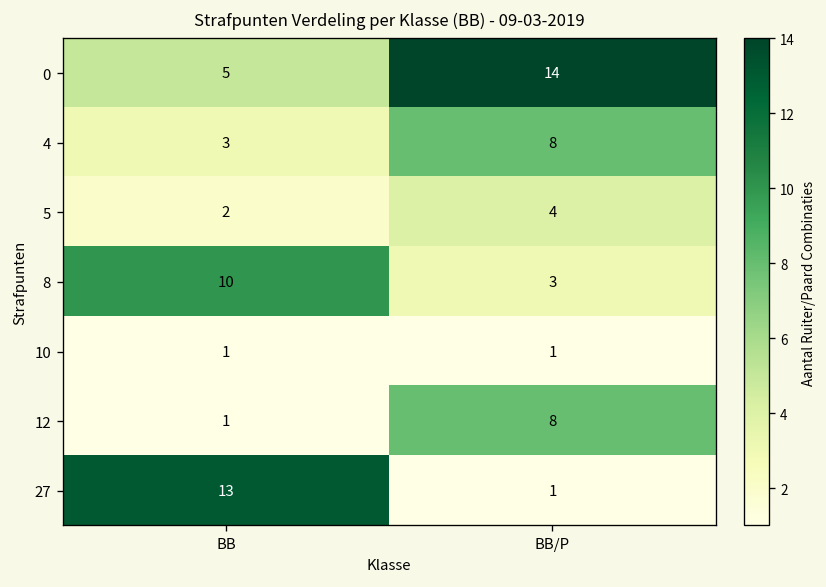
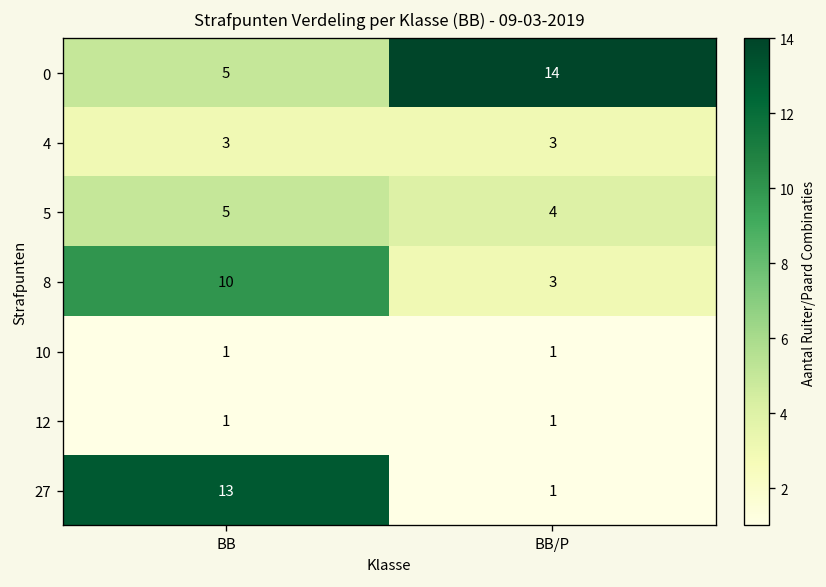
  {
    "0": {
      "BB": 5,
      "BB/P": 14
    },
    "4": {
      "BB": 3,
-     "BB/P": 8
+     "BB/P": 3
    },
    "5": {
-     "BB": 2,
+     "BB": 5,
      "BB/P": 4
    },
    "8": {
      "BB": 10,
      "BB/P": 3
    },
    "10": {
      "BB": 1,
      "BB/P": 1
    },
    "12": {
      "BB": 1,
-     "BB/P": 8
+     "BB/P": 1
    },
    "27": {
      "BB": 13,
      "BB/P": 1
    }
  }
